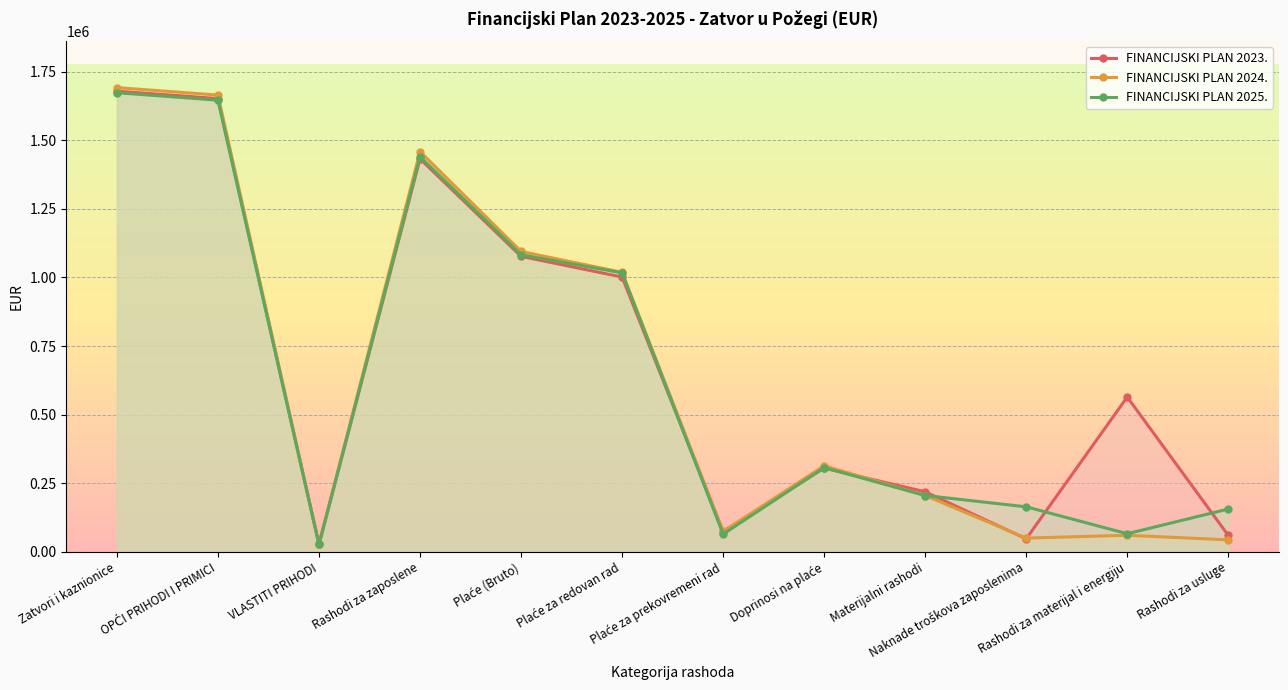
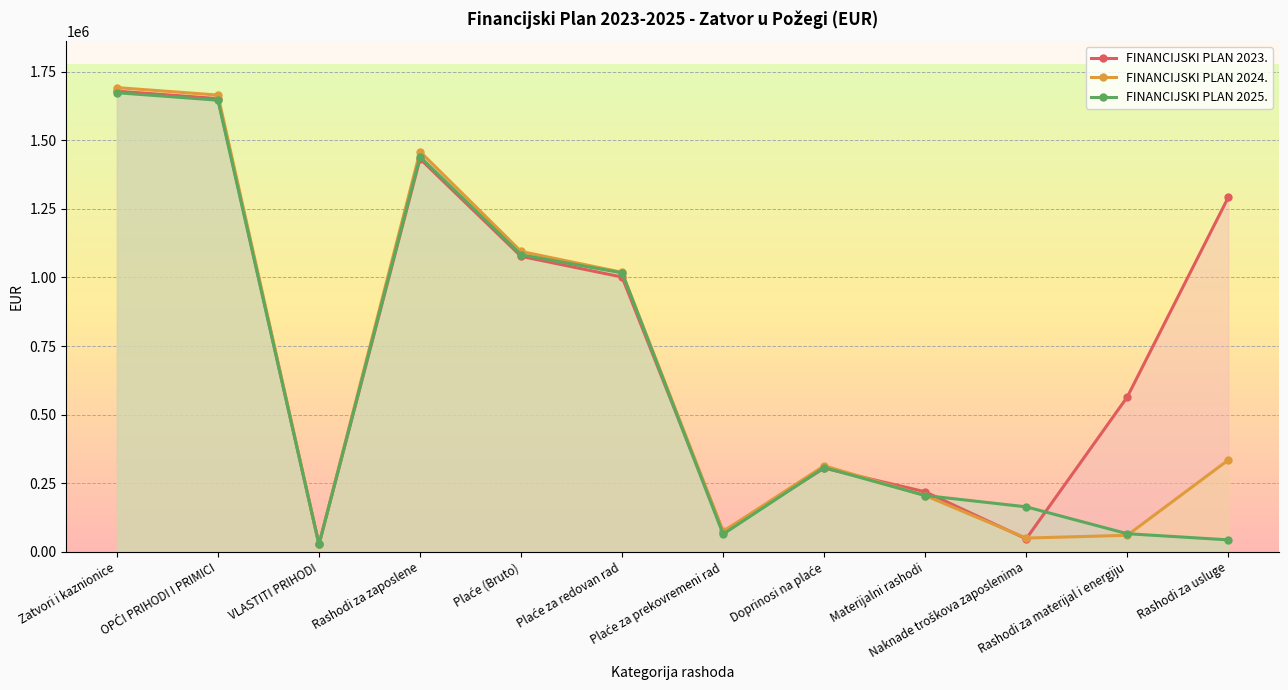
  {
    "FINANCIJSKI PLAN 2023.": {
      "Plaće za redovan rad": 1000000,
      "Materijalni rashodi": 220000,
      "Rashodi za materijal i energiju": 560000,
-     "Rashodi za usluge": 60000
+     "Rashodi za usluge": 1290000
    },
    "FINANCIJSKI PLAN 2024.": {
      "Zatvori i kaznionice": 1690000,
      "OPĆI PRIHODI I PRIMICI": 1660000,
      "Rashodi za zaposlene": 1460000,
      "Plaće (Bruto)": 1090000,
-     "Rashodi za usluge": 40000
+     "Rashodi za usluge": 330000
    },
    "FINANCIJSKI PLAN 2025.": {
      "Plaće za prekovremeni rad": 60000,
      "Naknade troškova zaposlenima": 160000,
-     "Rashodi za usluge": 160000
+     "Rashodi za usluge": 40000
    }
  }
